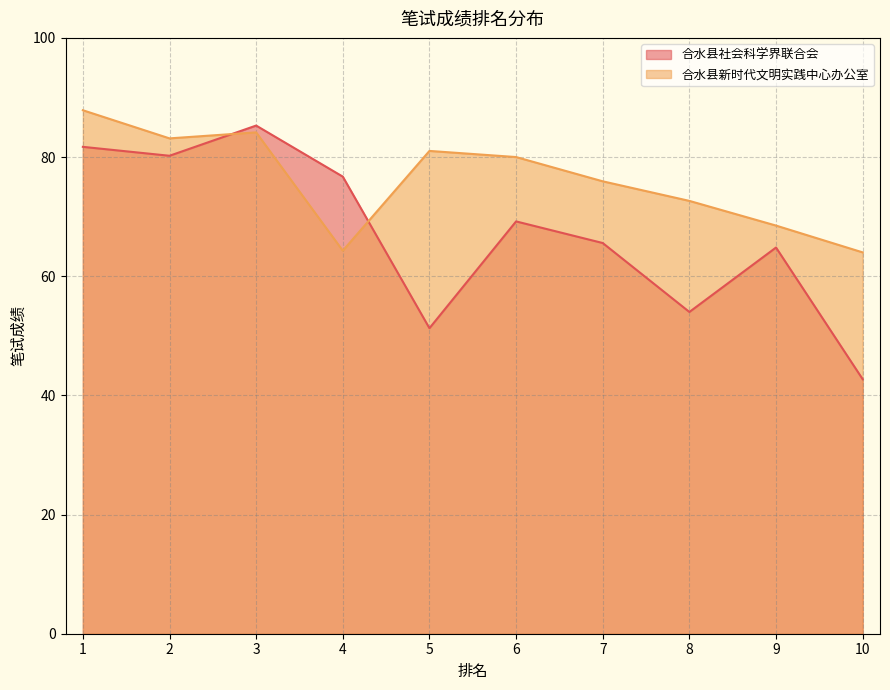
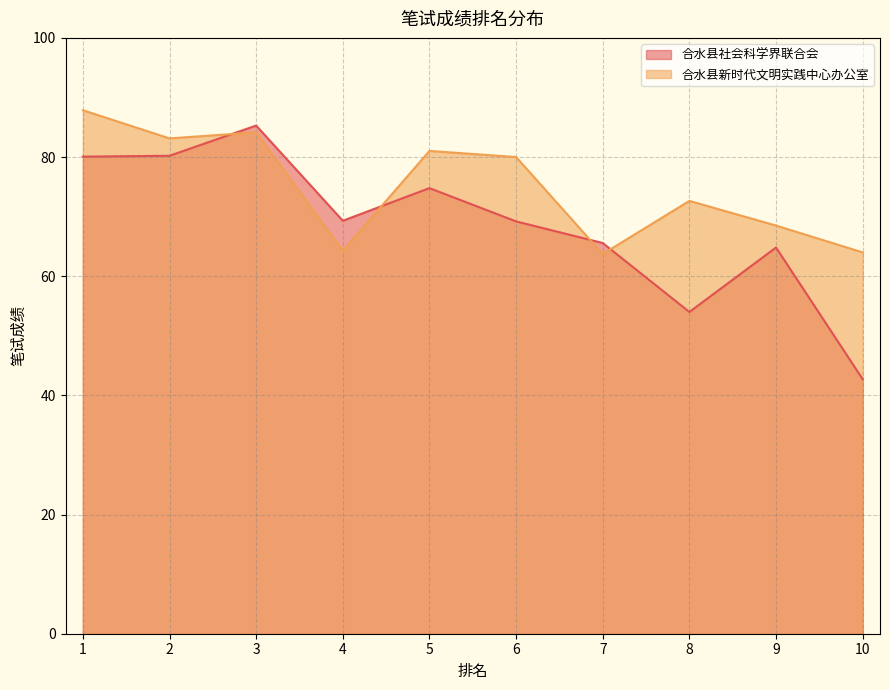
  {
    "合水县社会科学界联合会": {
-     "1": 82,
+     "1": 80,
      "2": 80,
      "3": 85,
-     "4": 77,
-     "5": 51,
+     "4": 69,
+     "5": 75,
      "6": 69,
      "7": 66,
      "8": 54,
      "9": 65,
      "10": 43
    },
    "合水县新时代文明实践中心办公室": {
      "1": 88,
      "2": 83,
      "3": 84,
      "4": 64,
      "5": 81,
      "6": 80,
-     "7": 76,
+     "7": 64,
      "8": 73,
      "9": 69,
      "10": 64
    }
  }
